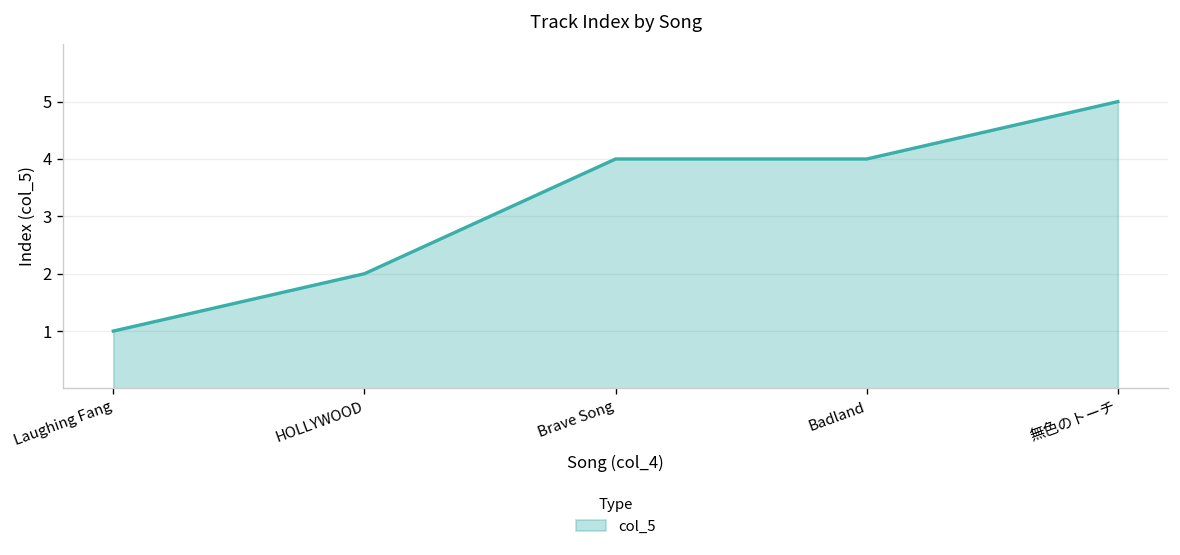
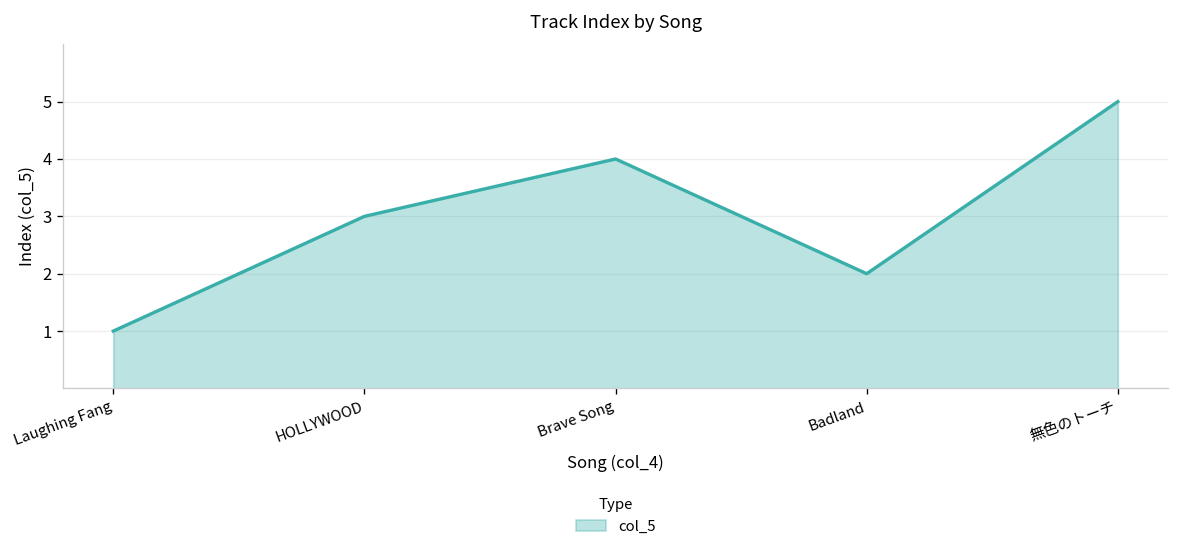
  {
    "Laughing Fang": 1,
-   "HOLLYWOOD": 2,
+   "HOLLYWOOD": 3,
    "Brave Song": 4,
-   "Badland": 4,
+   "Badland": 2,
    "無色のトーチ": 5
  }
